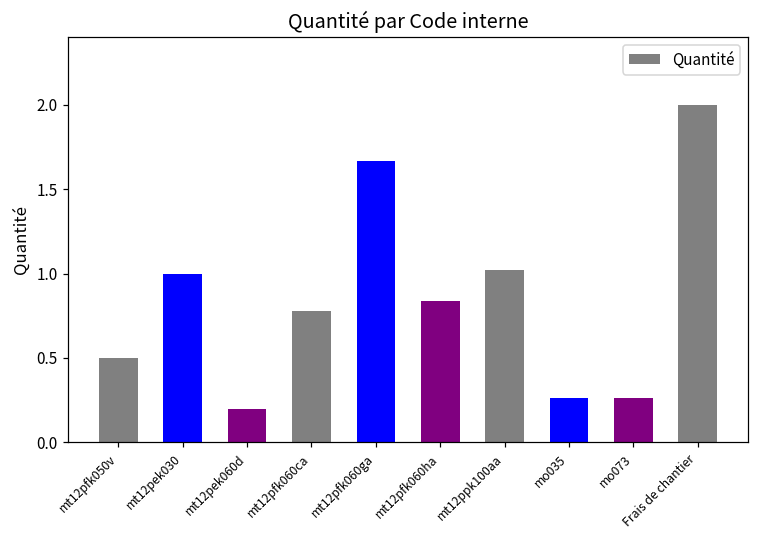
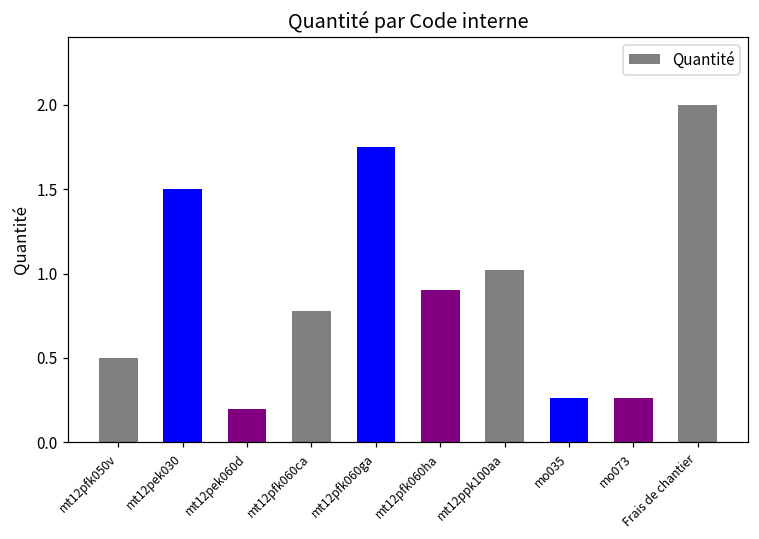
  {
    "mt12pfk050v": 0.50,
-   "mt12pek030": 1.0,
+   "mt12pek030": 1.5,
    "mt12pek060d": 0.20,
    "mt12pfk060ca": 0.78,
-   "mt12pfk060ga": 1.67,
-   "mt12pfk060ha": 0.84,
+   "mt12pfk060ga": 1.75,
+   "mt12pfk060ha": 0.90,
    "mt12ppk100aa": 1.02,
    "mo035": 0.26,
    "mo073": 0.26,
    "Frais de chantier": 2.00
  }
